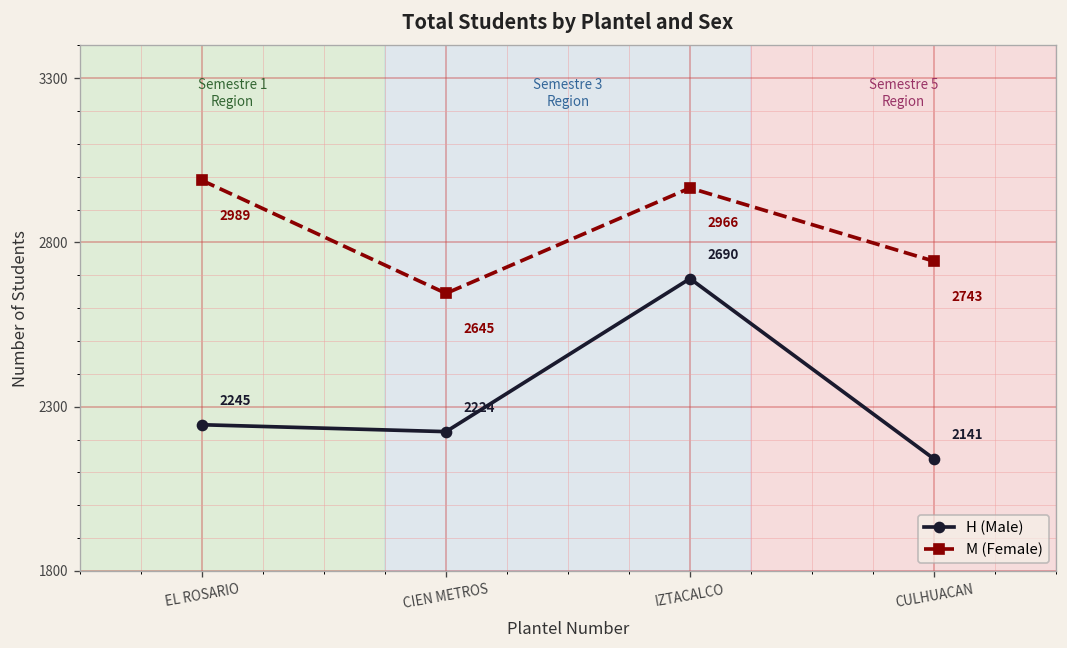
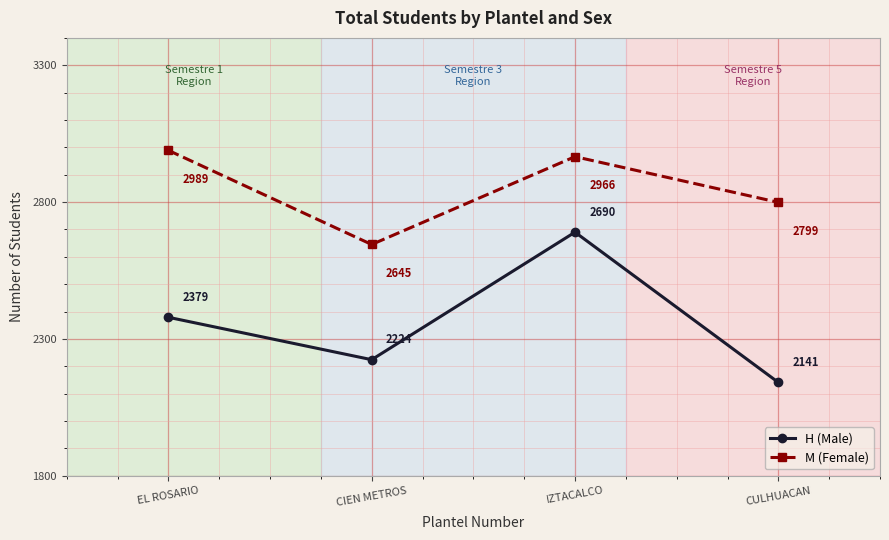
  {
    "H (Male)": {
-     "EL ROSARIO": 2245,
+     "EL ROSARIO": 2379,
      "CIEN METROS": 2224,
      "IZTACALCO": 2690,
      "CULHUACAN": 2141
    },
    "M (Female)": {
-     "CULHUACAN": 2743
+     "CULHUACAN": 2799
    }
  }
